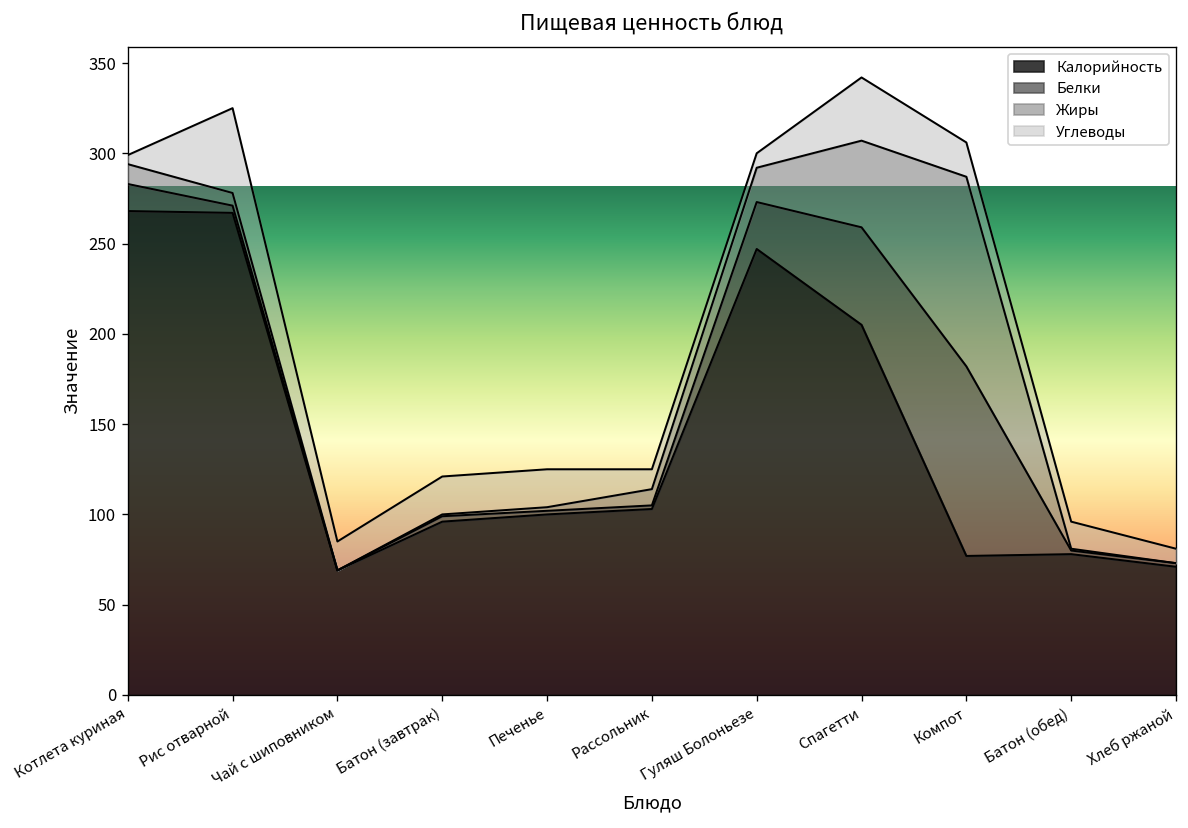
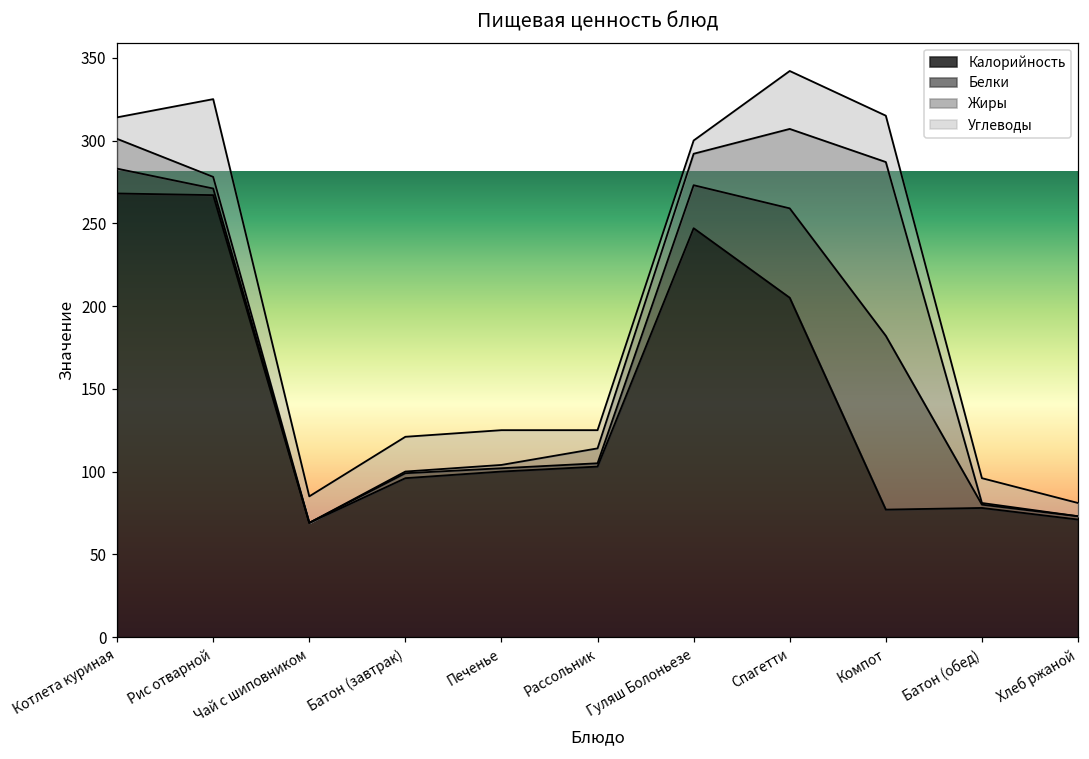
  {
    "Калорийность": {
      "Котлета куриная": 268,
      "Рис отварной": 267,
      "Батон (завтрак)": 96,
      "Печенье": 100,
      "Рассольник": 103,
      "Гуляш Болоньезе": 247,
      "Спагетти": 205,
      "Компот": 77,
      "Батон (обед)": 78,
      "Хлеб ржаной": 71
    },
    "Белки": {
      "Котлета куриная": 15,
      "Рис отварной": 4,
      "Печенье": 2,
      "Рассольник": 2,
      "Гуляш Болоньезе": 26,
      "Спагетти": 54,
      "Компот": 105
    },
    "Жиры": {
-     "Котлета куриная": 11,
+     "Котлета куриная": 18,
      "Рис отварной": 7,
      "Печенье": 2,
      "Рассольник": 9,
      "Гуляш Болоньезе": 19,
      "Спагетти": 48,
      "Компот": 105
    },
    "Углеводы": {
-     "Котлета куриная": 5,
+     "Котлета куриная": 13,
      "Рис отварной": 47,
      "Чай с шиповником": 16,
      "Батон (завтрак)": 21,
      "Печенье": 21,
      "Рассольник": 11,
      "Гуляш Болоньезе": 8,
      "Спагетти": 35,
-     "Компот": 19,
+     "Компот": 28,
      "Батон (обед)": 15,
      "Хлеб ржаной": 8
    }
  }
